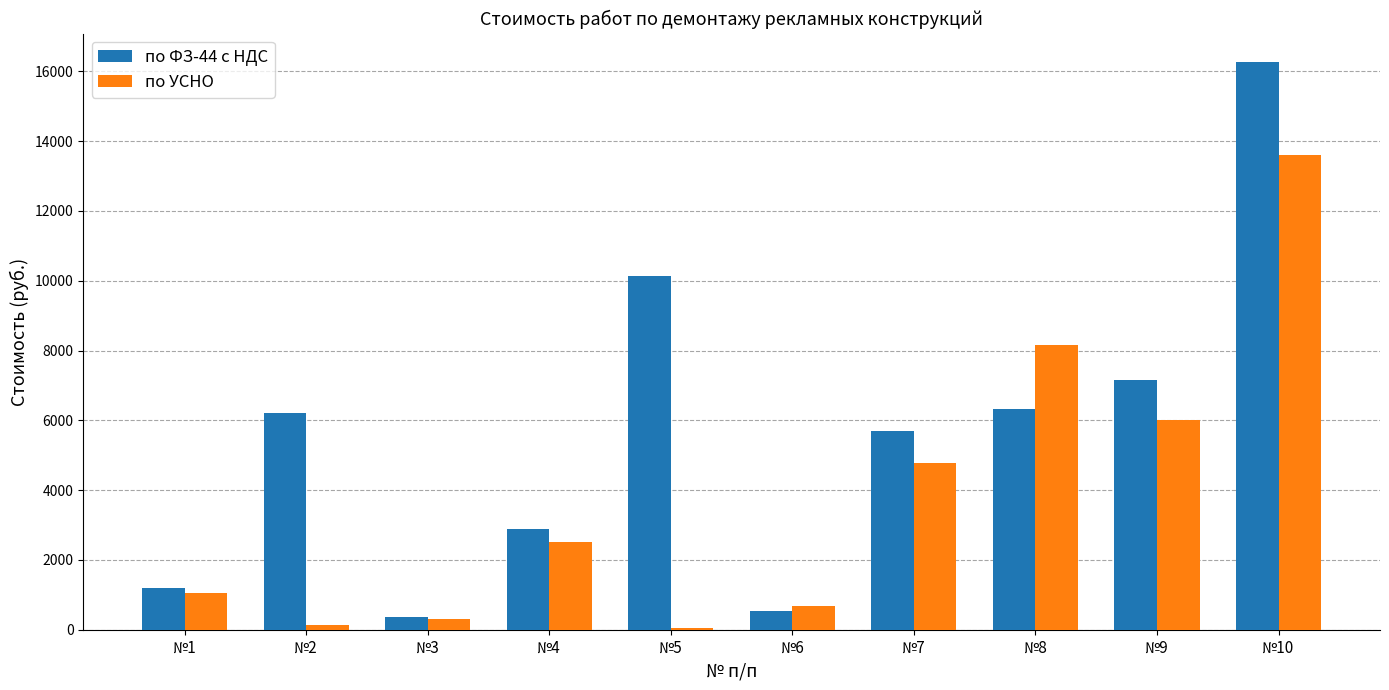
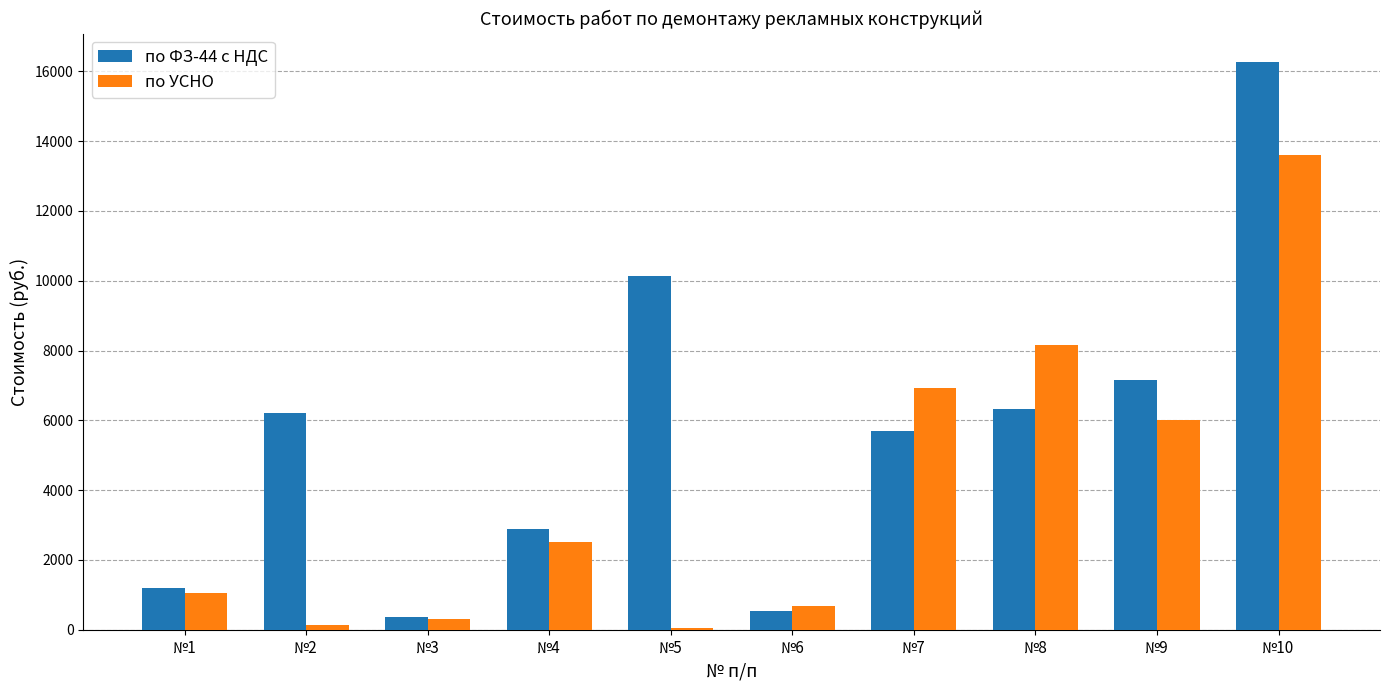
  {
    "по ФЗ-44 с НДС": {
      "№1": 1200,
      "№2": 6200,
      "№3": 400,
      "№4": 2900,
      "№5": 10100,
      "№6": 500,
      "№7": 5700,
      "№8": 6300,
      "№9": 7200,
      "№10": 16300
    },
    "по УСНО": {
      "№1": 1000,
      "№2": 100,
      "№3": 300,
      "№4": 2500,
      "№6": 700,
-     "№7": 4800,
+     "№7": 6900,
      "№8": 8100,
      "№9": 6000,
      "№10": 13600
    }
  }
